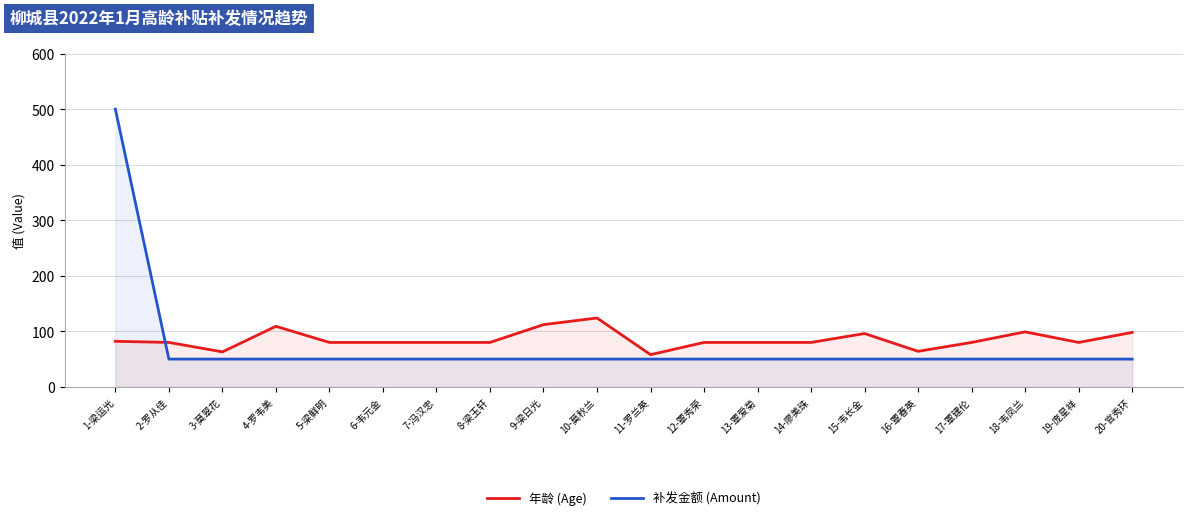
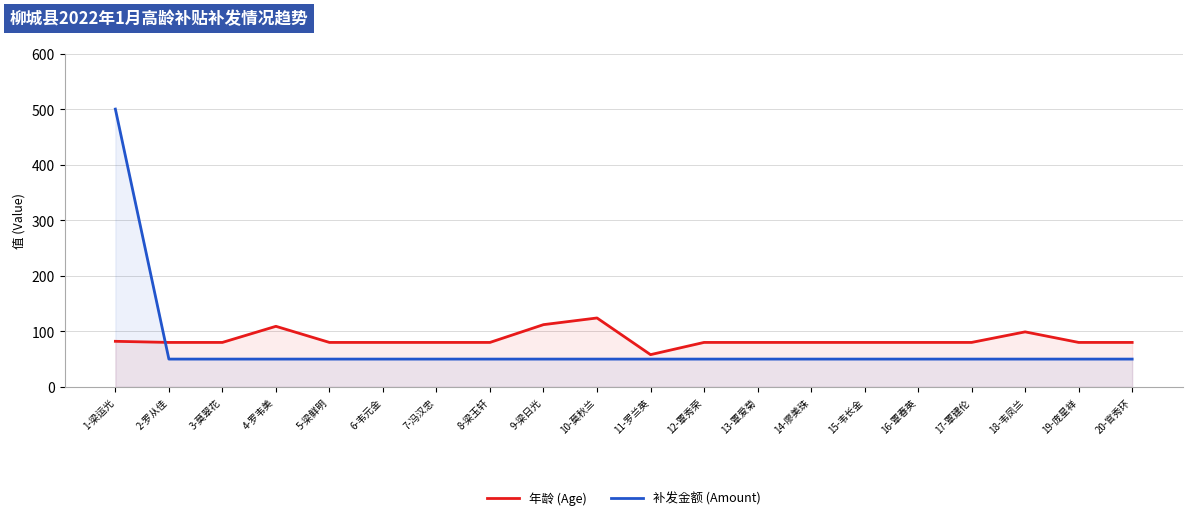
  {
    "年龄 (Age)": {
      "1-梁运光": 80,
      "2-罗从佳": 80,
-     "3-莫翠花": 60,
+     "3-莫翠花": 80,
      "4-罗韦美": 110,
      "5-梁鲜明": 80,
      "6-韦元金": 80,
      "7-冯汉忠": 80,
      "8-梁玉轩": 80,
      "9-梁日光": 110,
      "10-莫秋兰": 120,
      "11-罗兰英": 60,
      "12-覃秀荣": 80,
      "13-覃爱菊": 80,
      "14-廖美珠": 80,
-     "15-韦长金": 100,
-     "16-覃春英": 60,
+     "15-韦长金": 80,
+     "16-覃春英": 80,
      "17-覃建伦": 80,
      "18-韦凤兰": 100,
      "19-庞星祥": 80,
-     "20-官秀环": 100
+     "20-官秀环": 80
    },
    "补发金额 (Amount)": {
      "1-梁运光": 500,
      "2-罗从佳": 50,
      "3-莫翠花": 50,
      "4-罗韦美": 50,
      "5-梁鲜明": 50,
      "6-韦元金": 50,
      "7-冯汉忠": 50,
      "8-梁玉轩": 50,
      "9-梁日光": 50,
      "10-莫秋兰": 50,
      "11-罗兰英": 50,
      "12-覃秀荣": 50,
      "13-覃爱菊": 50,
      "14-廖美珠": 50,
      "15-韦长金": 50,
      "16-覃春英": 50,
      "17-覃建伦": 50,
      "18-韦凤兰": 50,
      "19-庞星祥": 50,
      "20-官秀环": 50
    }
  }
